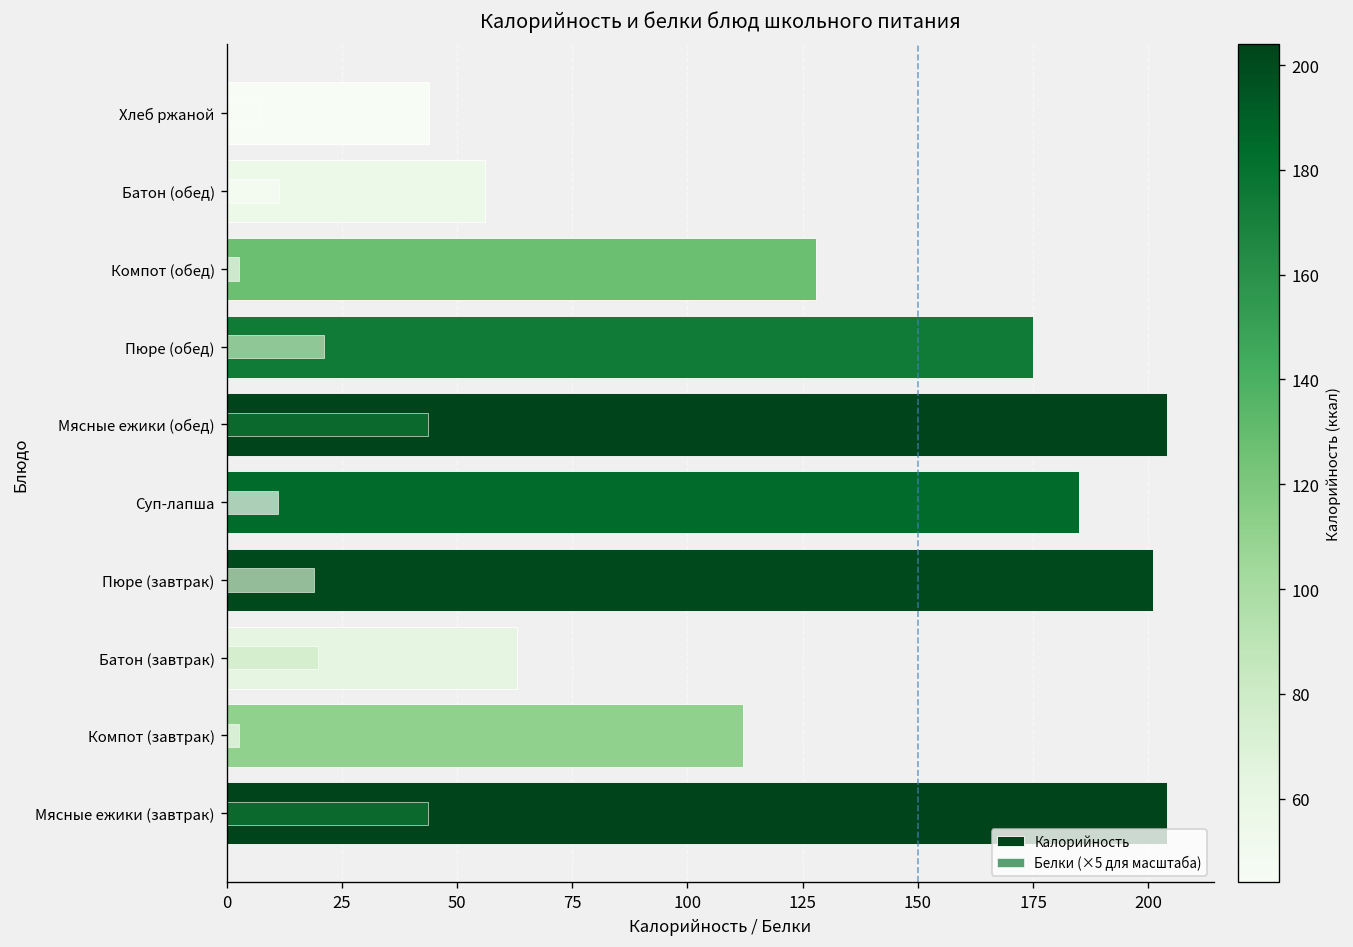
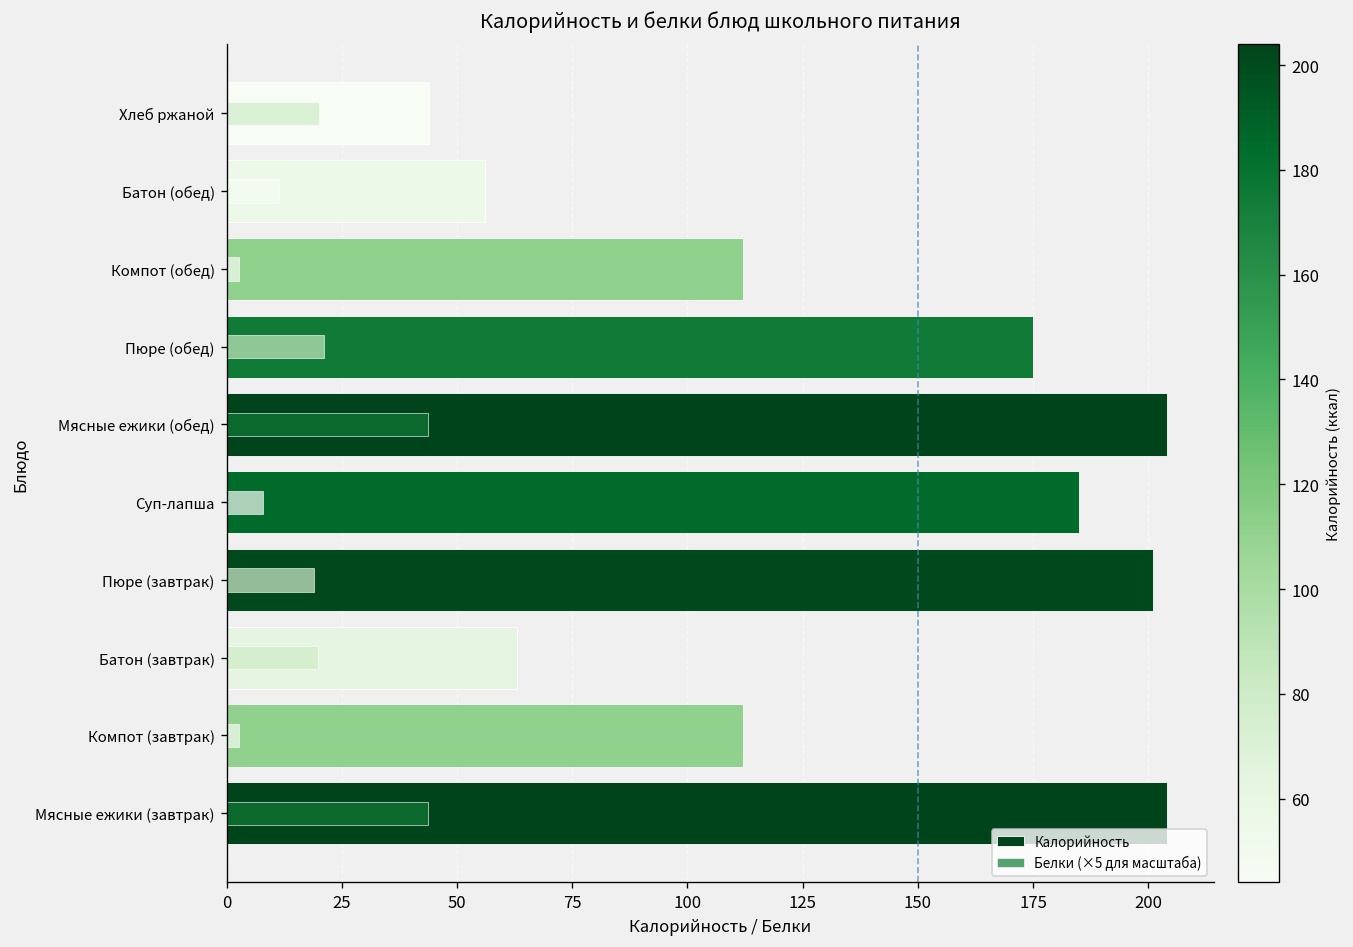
  {
    "Калорийность": {
      "Хлеб ржаной": 44,
      "Батон (обед)": 56,
-     "Компот (обед)": 128,
+     "Компот (обед)": 112,
      "Пюре (обед)": 175,
      "Мясные ежики (обед)": 204,
      "Суп-лапша": 185,
      "Пюре (завтрак)": 201,
      "Батон (завтрак)": 63,
      "Компот (завтрак)": 112,
      "Мясные ежики (завтрак)": 204
    },
    "Белки (×5 для масштаба)": {
-     "Хлеб ржаной": 7,
-     "Суп-лапша": 11
+     "Хлеб ржаной": 20,
+     "Суп-лапша": 8
    }
  }
